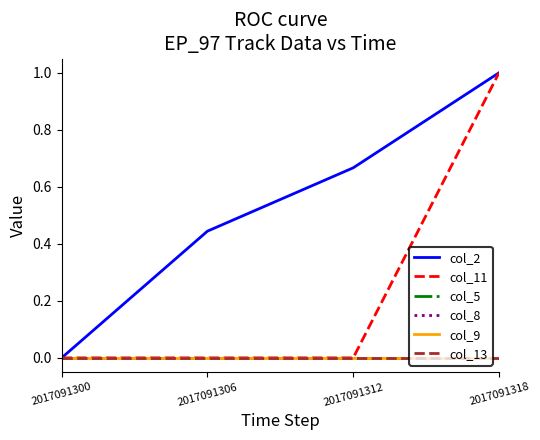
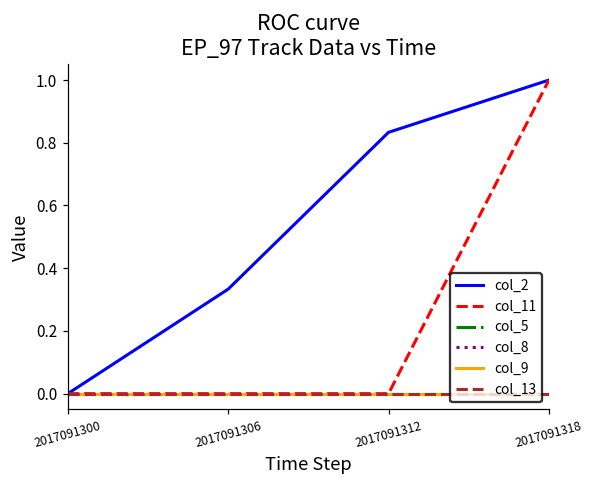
  {
    "col_2": {
-     "2017091306": 0.44,
-     "2017091312": 0.67
+     "2017091306": 0.33,
+     "2017091312": 0.83
    },
    "col_13": {
      "2017091318": 0.00
    }
  }
